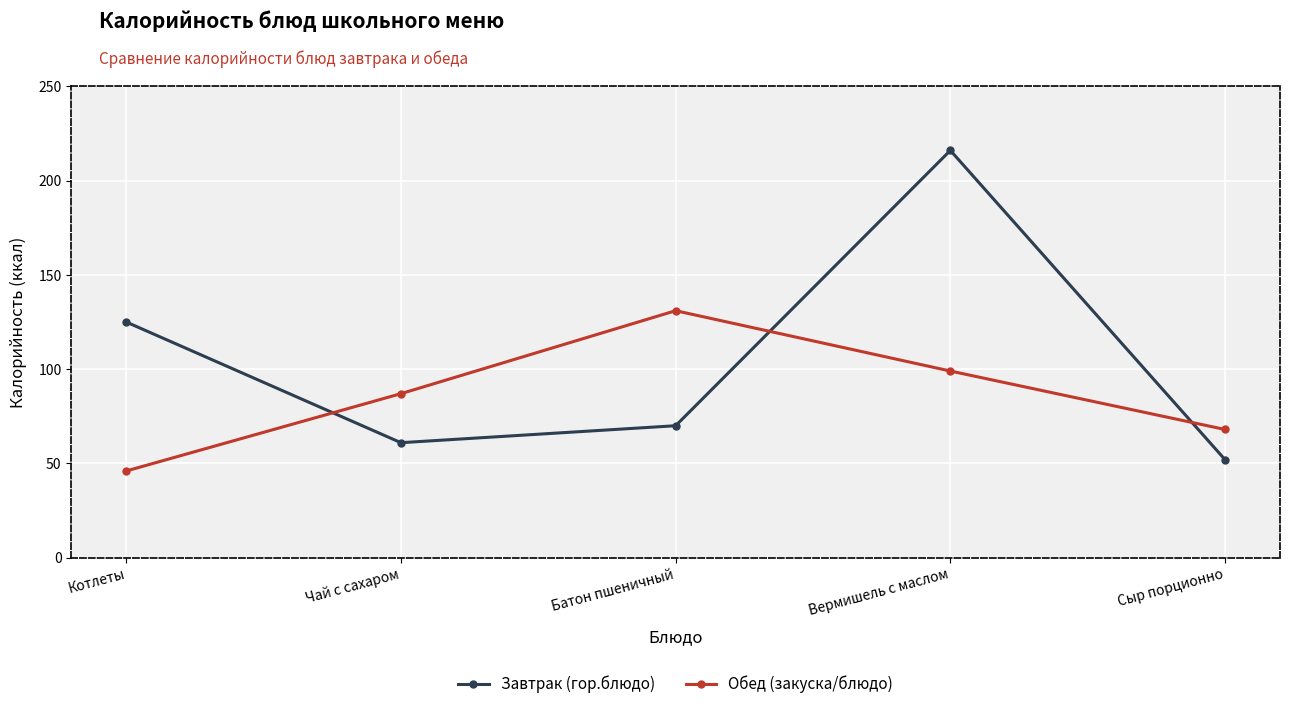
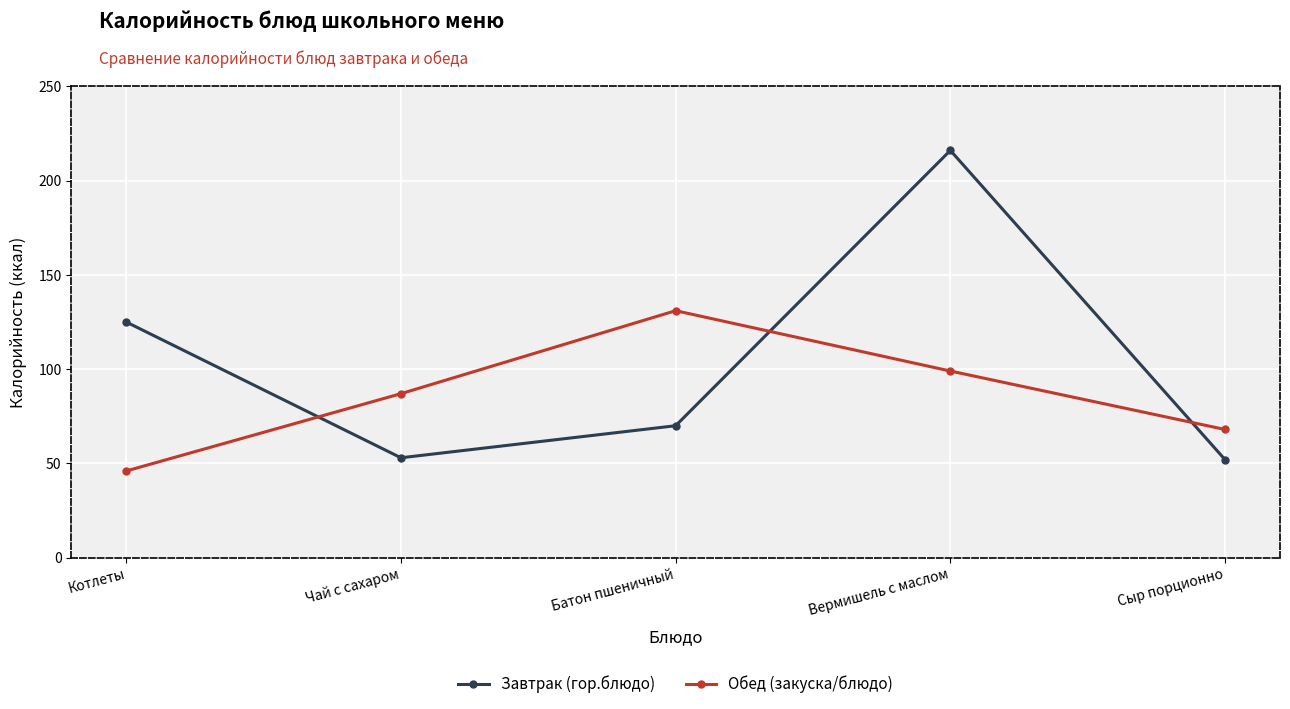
  {
    "Завтрак (гор.блюдо)": {
      "Котлеты": 125,
-     "Чай с сахаром": 61,
+     "Чай с сахаром": 53,
      "Батон пшеничный": 70,
      "Вермишель с маслом": 216,
      "Сыр порционно": 52
    },
    "Обед (закуска/блюдо)": {
      "Котлеты": 46,
      "Чай с сахаром": 87,
      "Батон пшеничный": 131,
      "Вермишель с маслом": 99,
      "Сыр порционно": 68
    }
  }
